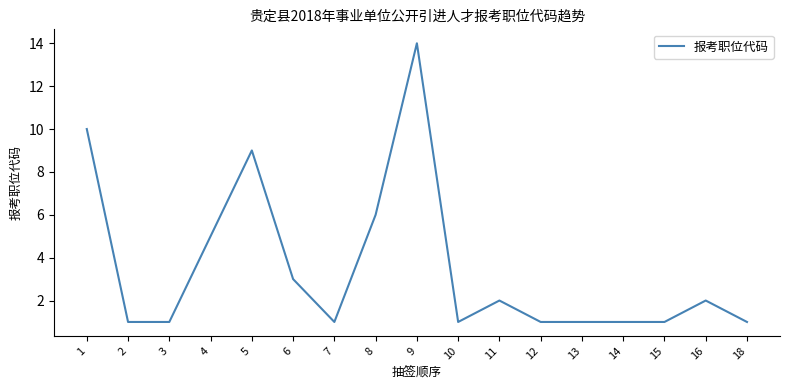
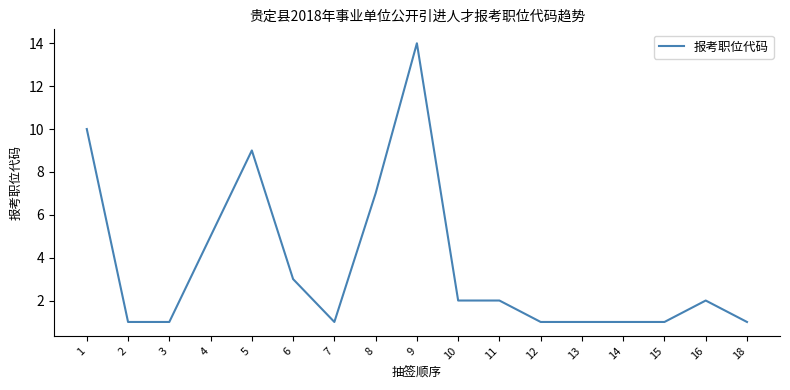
  {
    "1": 10,
    "2": 1,
    "3": 1,
    "4": 5,
    "5": 9,
    "6": 3,
    "7": 1,
-   "8": 6,
+   "8": 7,
    "9": 14,
-   "10": 1,
+   "10": 2,
    "11": 2,
    "12": 1,
    "13": 1,
    "14": 1,
    "15": 1,
    "16": 2,
    "18": 1
  }
